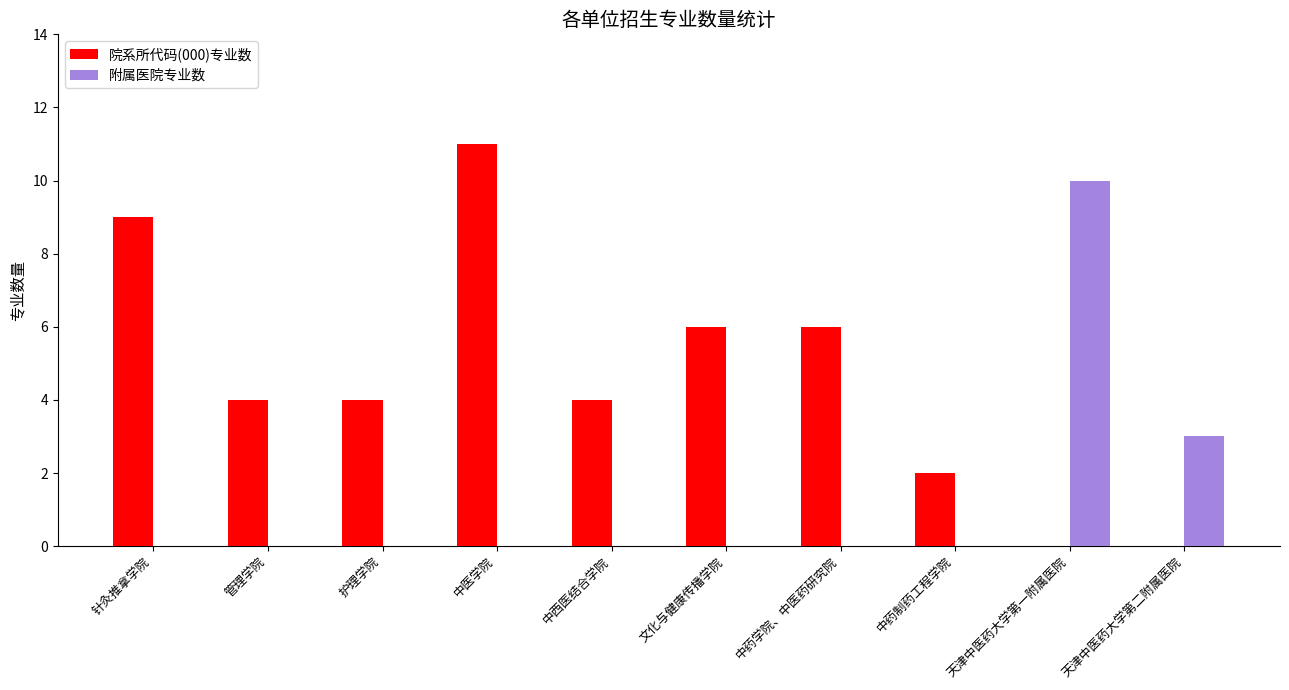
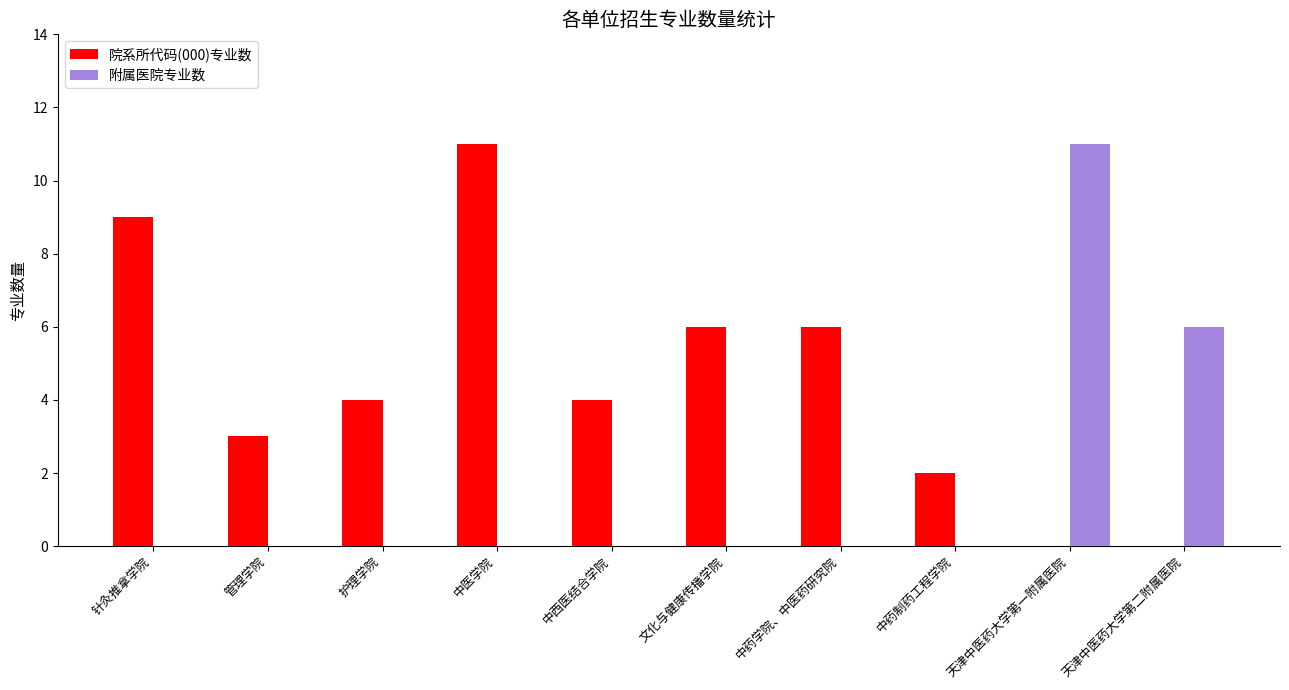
  {
    "院系所代码(000)专业数": {
      "针灸推拿学院": 9,
-     "管理学院": 4,
+     "管理学院": 3,
      "护理学院": 4,
      "中医学院": 11,
      "中西医结合学院": 4,
      "文化与健康传播学院": 6,
      "中药学院、中医药研究院": 6,
      "中药制药工程学院": 2,
      "天津中医药大学第一附属医院": 0,
      "天津中医药大学第二附属医院": 0
    },
    "附属医院专业数": {
      "针灸推拿学院": 0,
      "管理学院": 0,
      "护理学院": 0,
      "中医学院": 0,
      "中西医结合学院": 0,
      "文化与健康传播学院": 0,
      "中药学院、中医药研究院": 0,
      "中药制药工程学院": 0,
-     "天津中医药大学第一附属医院": 10,
-     "天津中医药大学第二附属医院": 3
+     "天津中医药大学第一附属医院": 11,
+     "天津中医药大学第二附属医院": 6
    }
  }
